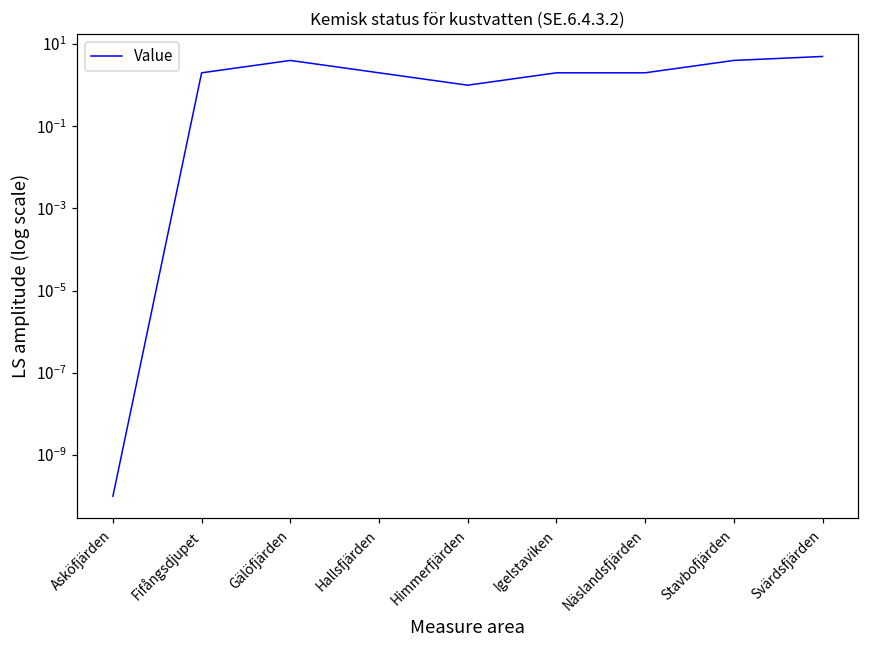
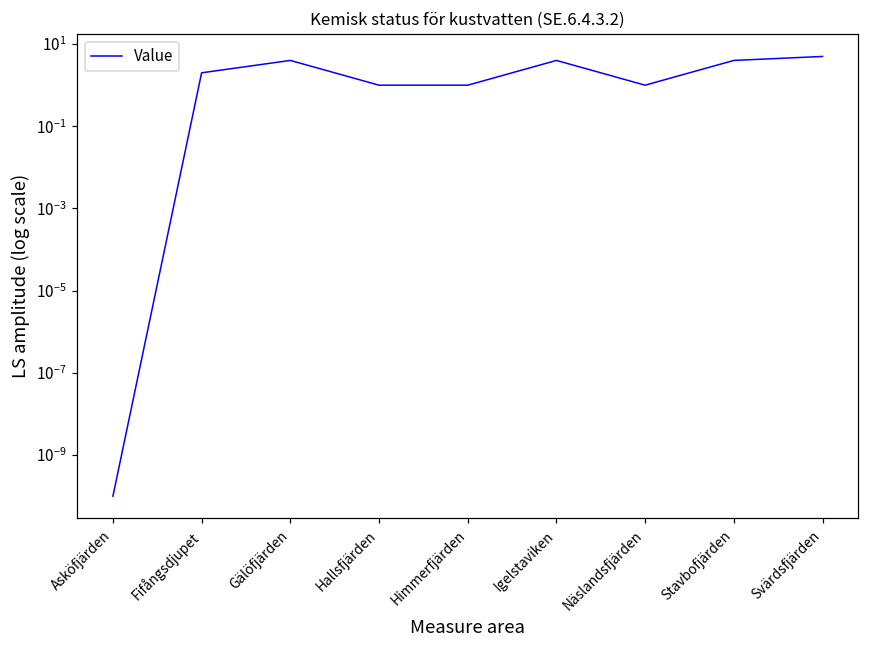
  {
    "Asköfjärden": 0.00000000010,
    "Fifångsdjupet": 2,
    "Gälöfjärden": 4,
-   "Hallsfjärden": 2,
+   "Hallsfjärden": 1.0,
    "Himmerfjärden": 1.0,
-   "Igelstaviken": 2,
-   "Näslandsfjärden": 2,
+   "Igelstaviken": 4,
+   "Näslandsfjärden": 1.0,
    "Stavbofjärden": 4,
    "Svärdsfjärden": 5
  }
